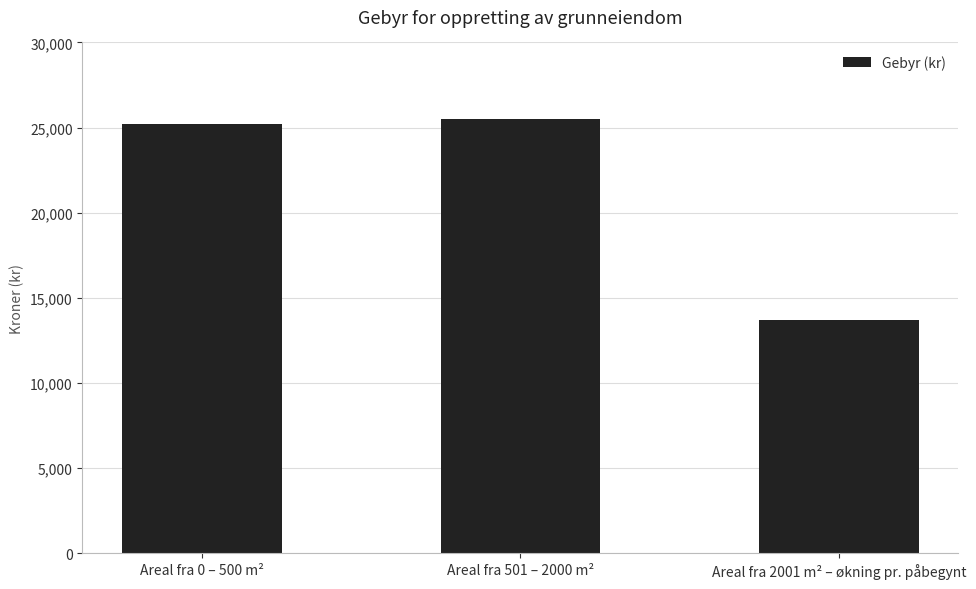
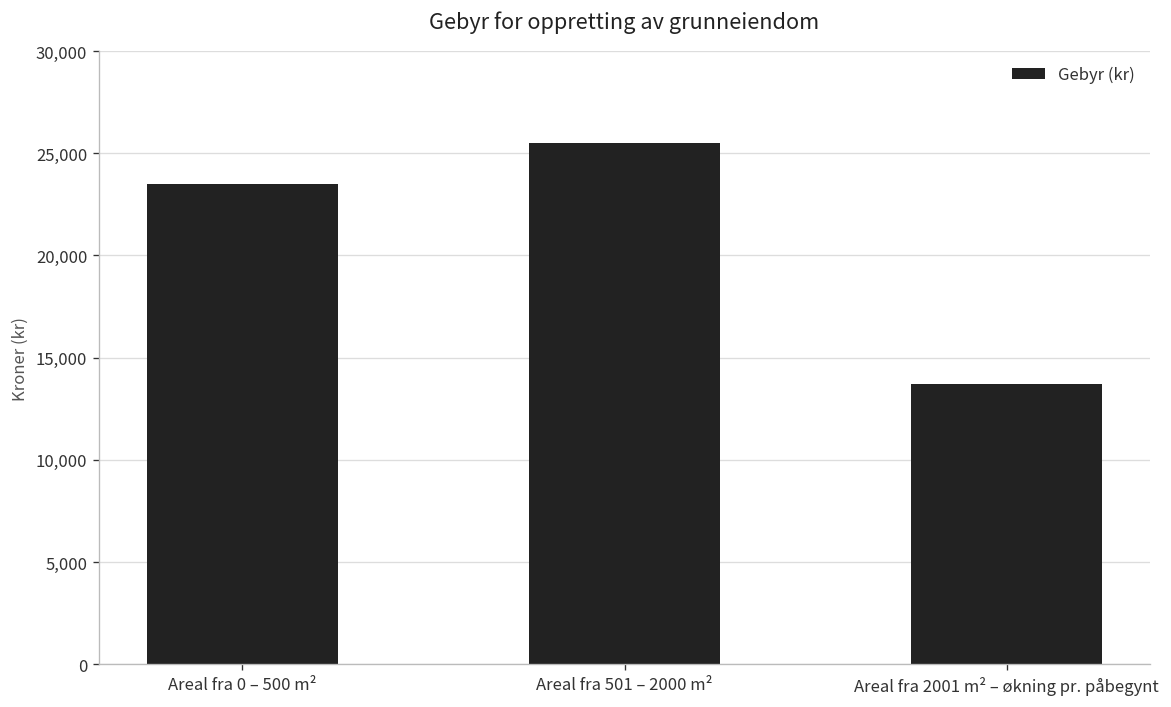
  {
-   "Areal fra 0 – 500 m²": "25,200",
+   "Areal fra 0 – 500 m²": "23,500",
    "Areal fra 501 – 2000 m²": "25,500",
    "Areal fra 2001 m² – økning pr. påbegynt": "13,700"
  }
